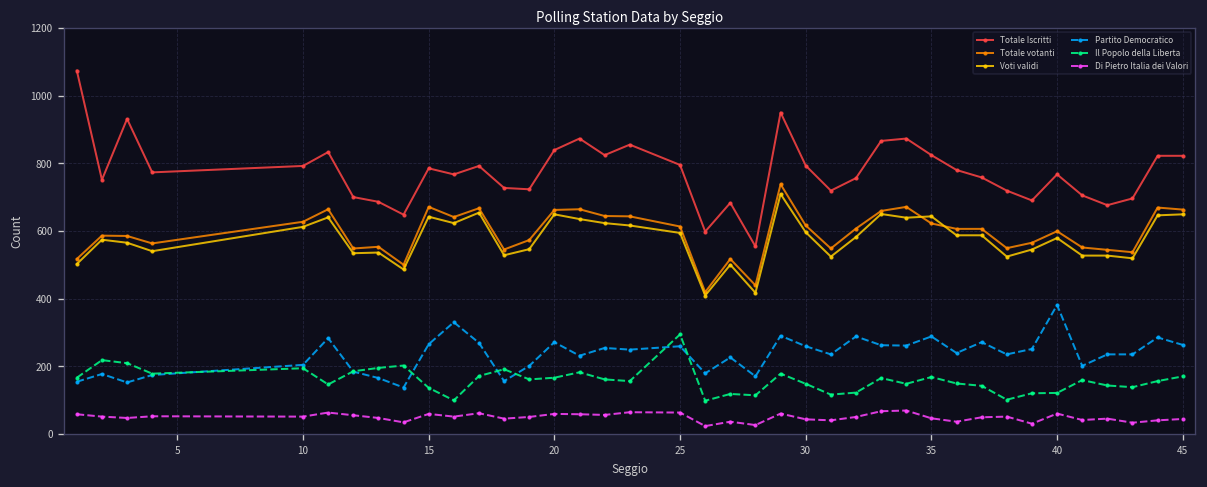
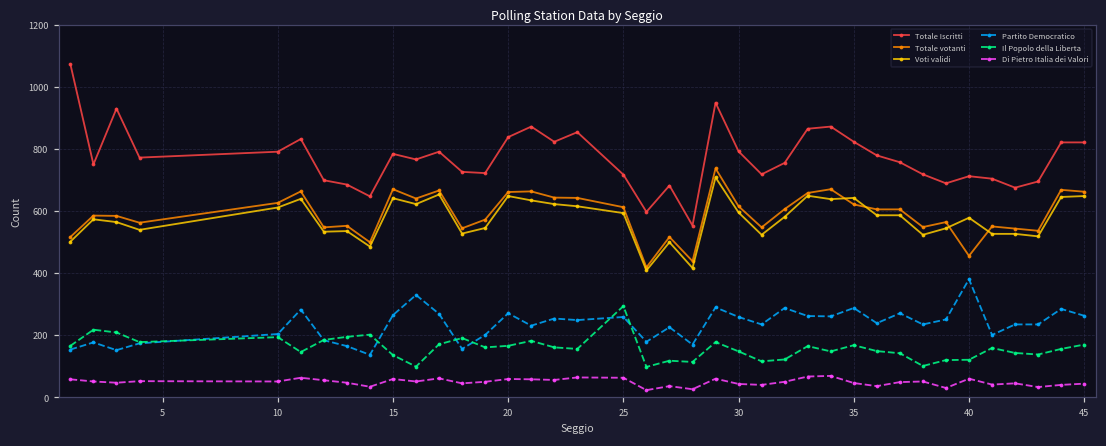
  {
    "Totale Iscritti": {
      "10": 790,
      "15": 790,
      "20": 840,
-     "25": 800,
+     "25": 720,
      "30": 790,
      "35": 820,
-     "40": 770,
+     "40": 710,
      "45": 820
    },
    "Totale votanti": {
      "10": 630,
      "15": 670,
      "20": 660,
      "25": 610,
      "30": 620,
      "35": 620,
-     "40": 600,
+     "40": 460,
      "45": 660
    },
    "Voti validi": {
      "10": 610,
      "15": 640,
      "20": 650,
      "25": 590,
      "30": 600,
      "35": 640,
      "40": 580,
      "45": 650
    },
    "Partito Democratico": {
      "10": 200,
      "15": 270,
      "20": 270,
      "25": 260,
      "30": 260,
      "35": 290,
      "40": 380,
      "45": 260
    },
    "Il Popolo della Liberta": {
      "10": 190,
      "15": 140,
      "20": 170,
      "25": 290,
      "30": 150,
      "35": 170,
      "40": 120,
      "45": 170
    },
    "Di Pietro Italia dei Valori": {
      "10": 50,
      "15": 60,
      "20": 60,
      "25": 60,
      "30": 40,
      "35": 50,
      "40": 60,
      "45": 40
    }
  }
